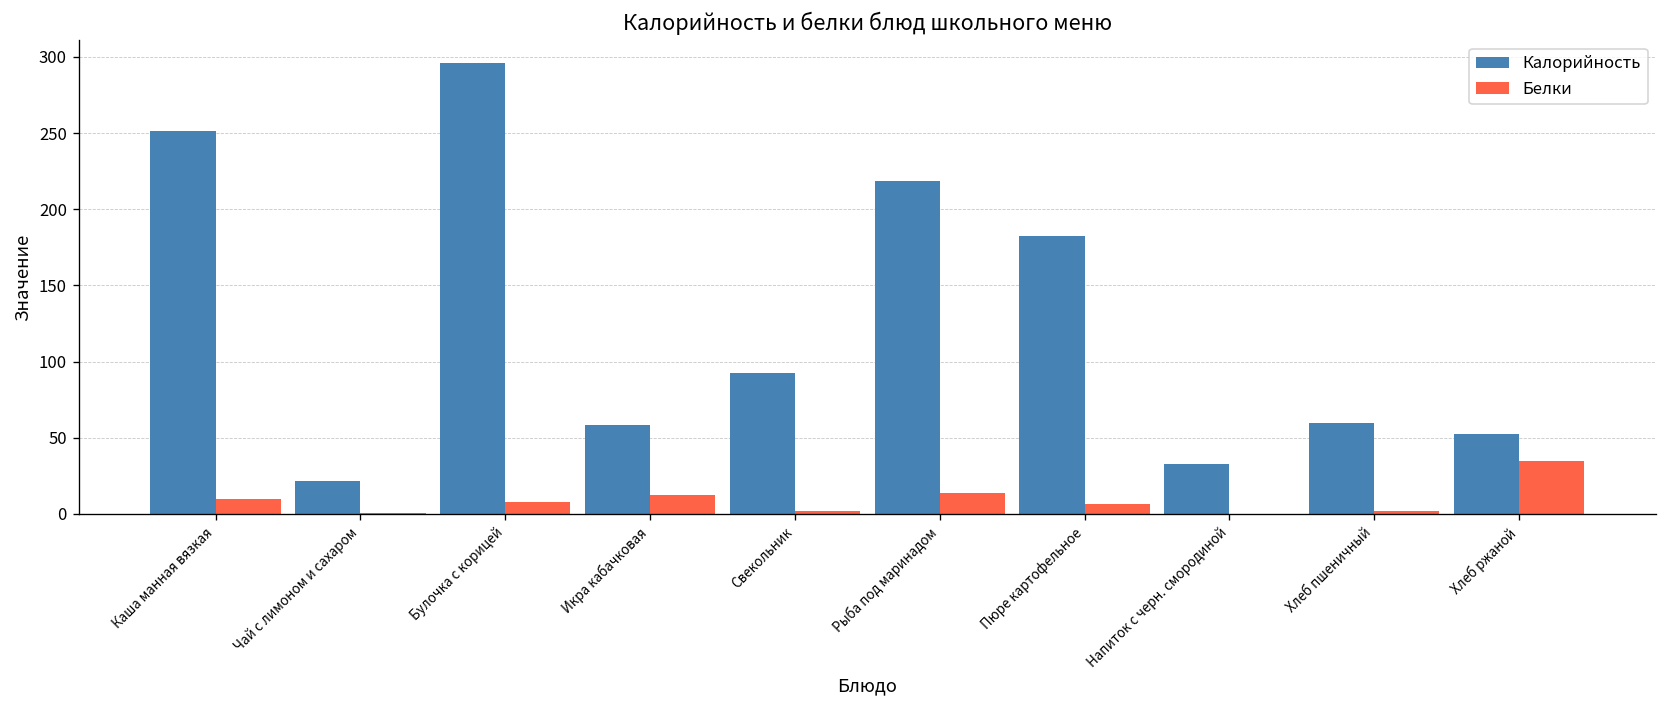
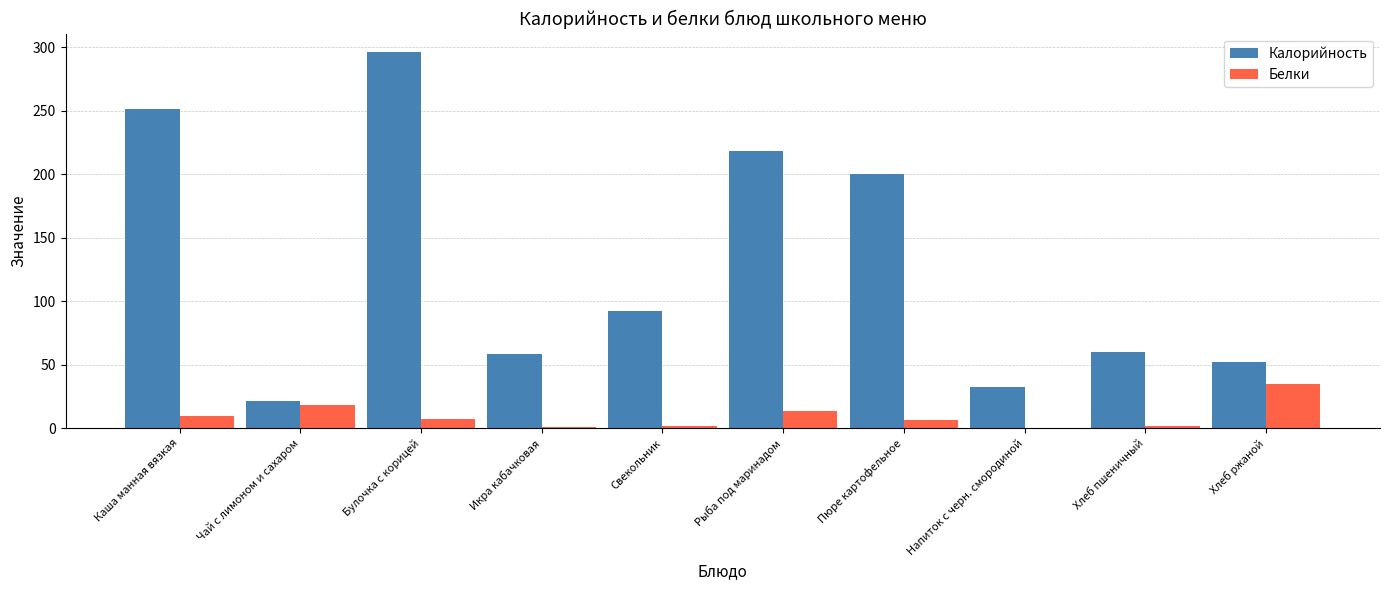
  {
    "Калорийность": {
      "Каша манная вязкая": 251,
      "Чай с лимоном и сахаром": 21,
      "Булочка с корицей": 296,
      "Икра кабачковая": 58,
      "Свекольник": 92,
      "Рыба под маринадом": 219,
-     "Пюре картофельное": 183,
+     "Пюре картофельное": 200,
      "Напиток с черн. смородиной": 33,
      "Хлеб пшеничный": 60,
      "Хлеб ржаной": 52
    },
    "Белки": {
      "Каша манная вязкая": 10,
-     "Чай с лимоном и сахаром": 0,
+     "Чай с лимоном и сахаром": 18,
      "Булочка с корицей": 8,
-     "Икра кабачковая": 12,
+     "Икра кабачковая": 1,
      "Рыба под маринадом": 14,
      "Пюре картофельное": 6,
      "Хлеб пшеничный": 2,
      "Хлеб ржаной": 35
    }
  }
